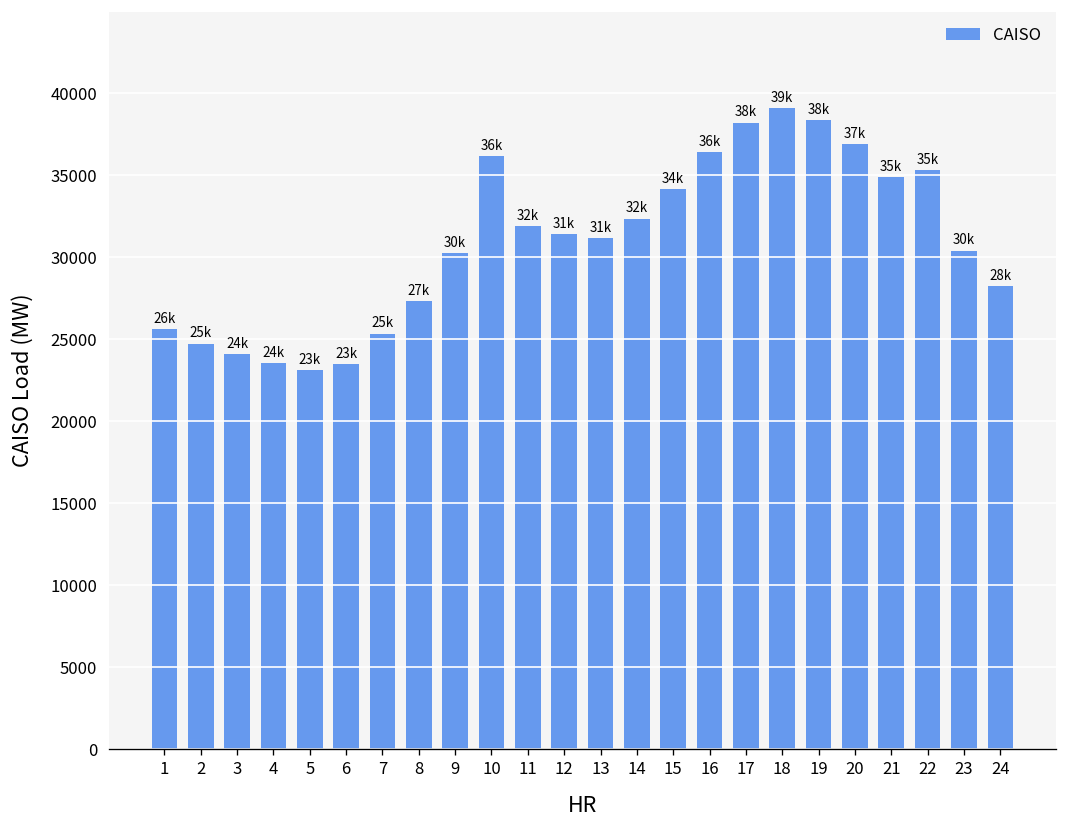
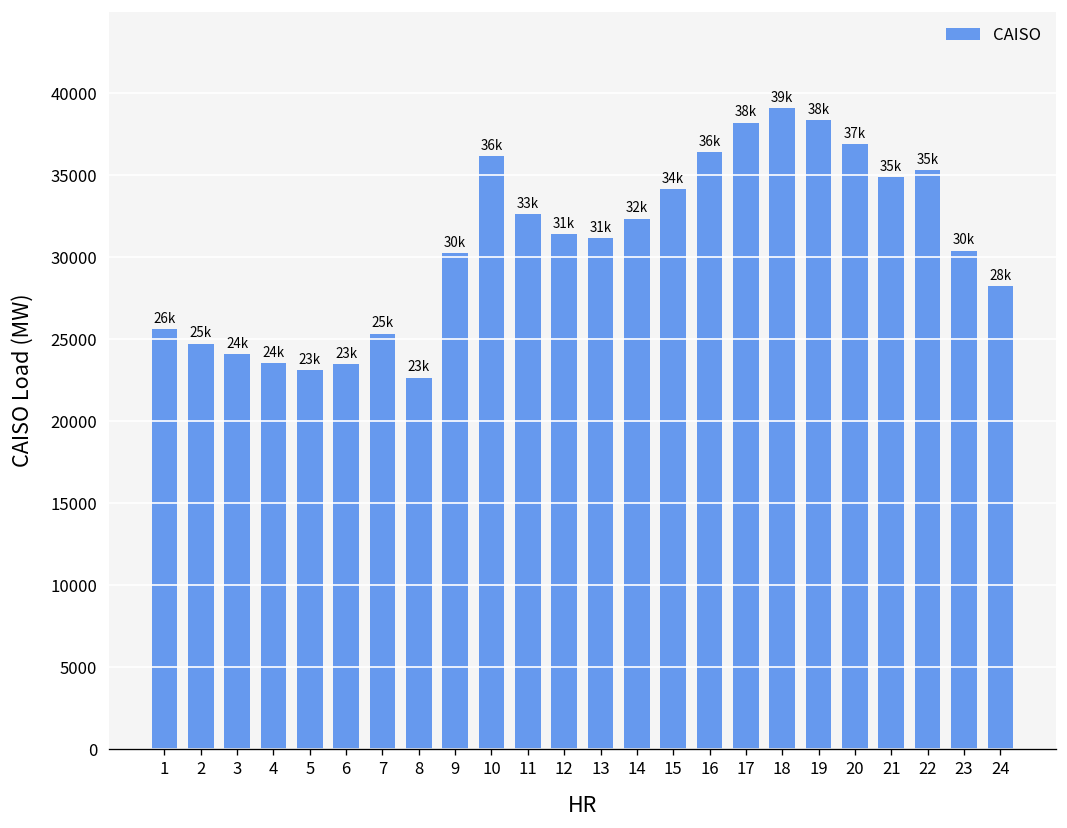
  {
    "1": "26k",
    "2": "25k",
    "3": "24k",
    "4": "24k",
    "5": "23k",
    "6": "23k",
    "7": "25k",
-   "8": "27k",
+   "8": "23k",
    "9": "30k",
    "10": "36k",
-   "11": "32k",
+   "11": "33k",
    "12": "31k",
    "13": "31k",
    "14": "32k",
    "15": "34k",
    "16": "36k",
    "17": "38k",
    "18": "39k",
    "19": "38k",
    "20": "37k",
    "21": "35k",
    "22": "35k",
    "23": "30k",
    "24": "28k"
  }
